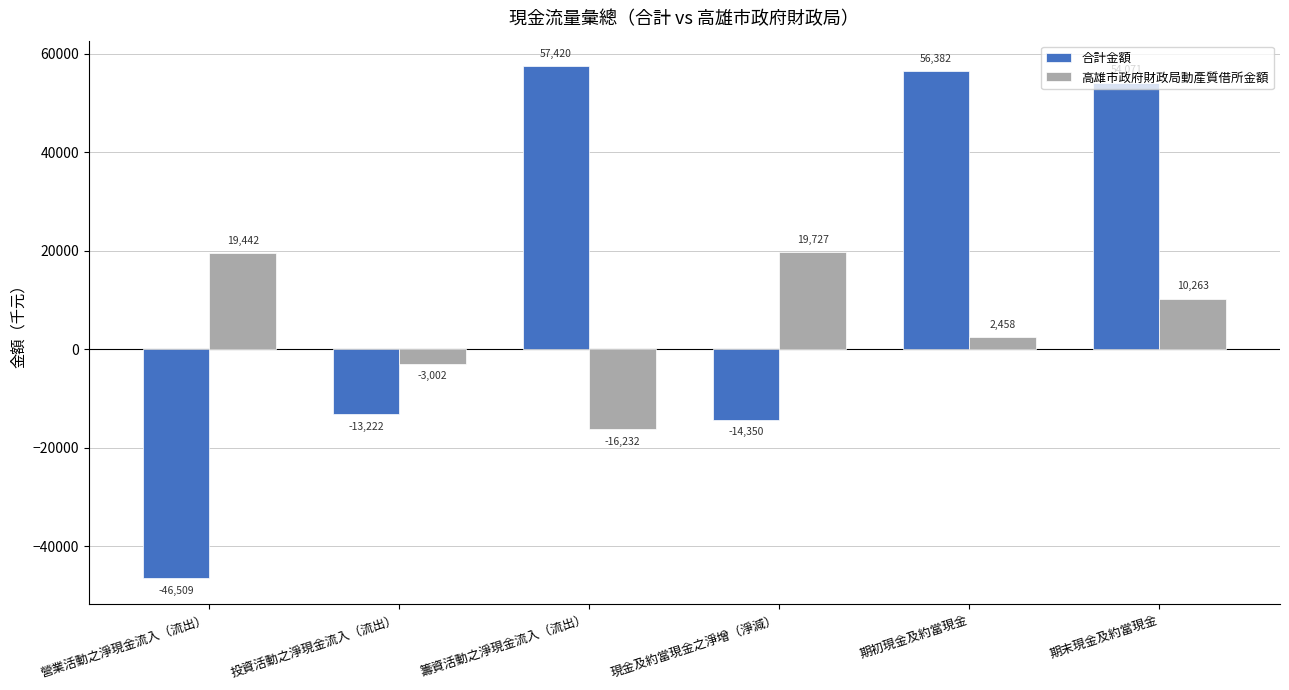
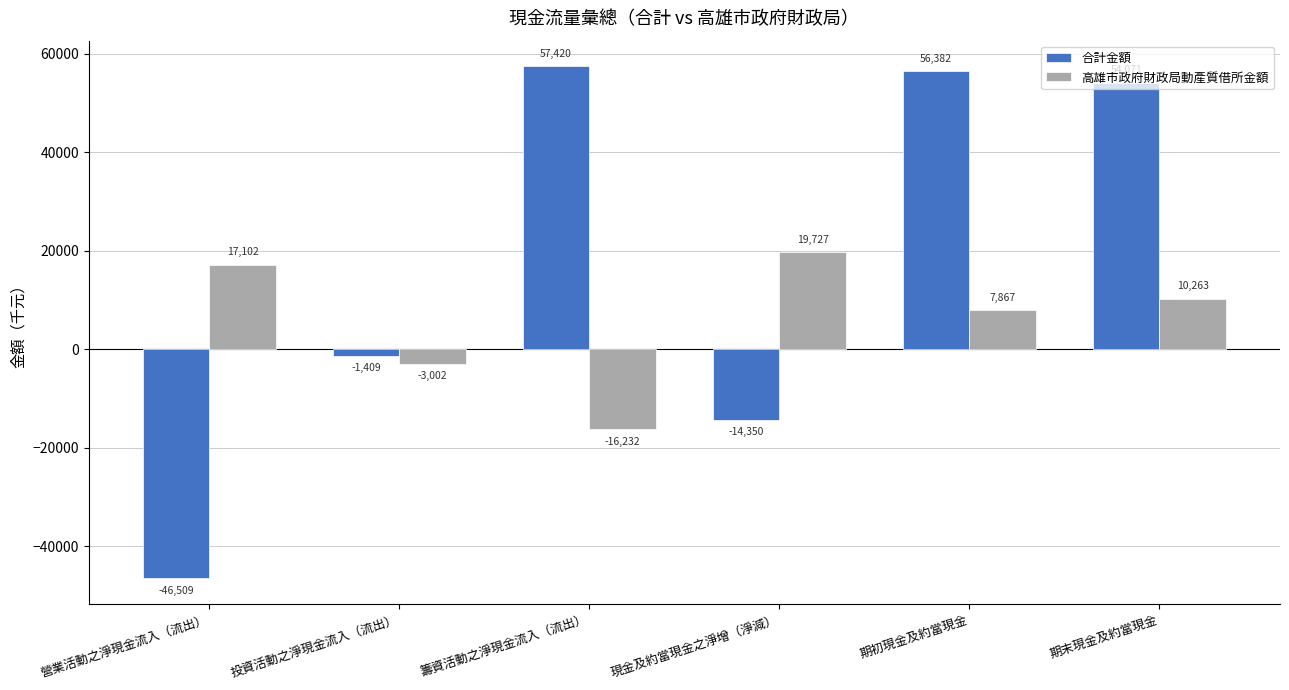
  {
    "合計金額": {
      "營業活動之淨現金流入（流出）": "-46,509",
-     "投資活動之淨現金流入（流出）": "-13,222",
+     "投資活動之淨現金流入（流出）": "-1,409",
      "籌資活動之淨現金流入（流出）": "57,420",
      "現金及約當現金之淨增（淨減）": "-14,350",
      "期初現金及約當現金": "56,382"
    },
    "高雄市政府財政局動產質借所金額": {
-     "營業活動之淨現金流入（流出）": "19,442",
+     "營業活動之淨現金流入（流出）": "17,102",
      "投資活動之淨現金流入（流出）": "-3,002",
      "籌資活動之淨現金流入（流出）": "-16,232",
      "現金及約當現金之淨增（淨減）": "19,727",
-     "期初現金及約當現金": "2,458",
+     "期初現金及約當現金": "7,867",
      "期末現金及約當現金": "10,263"
    }
  }
